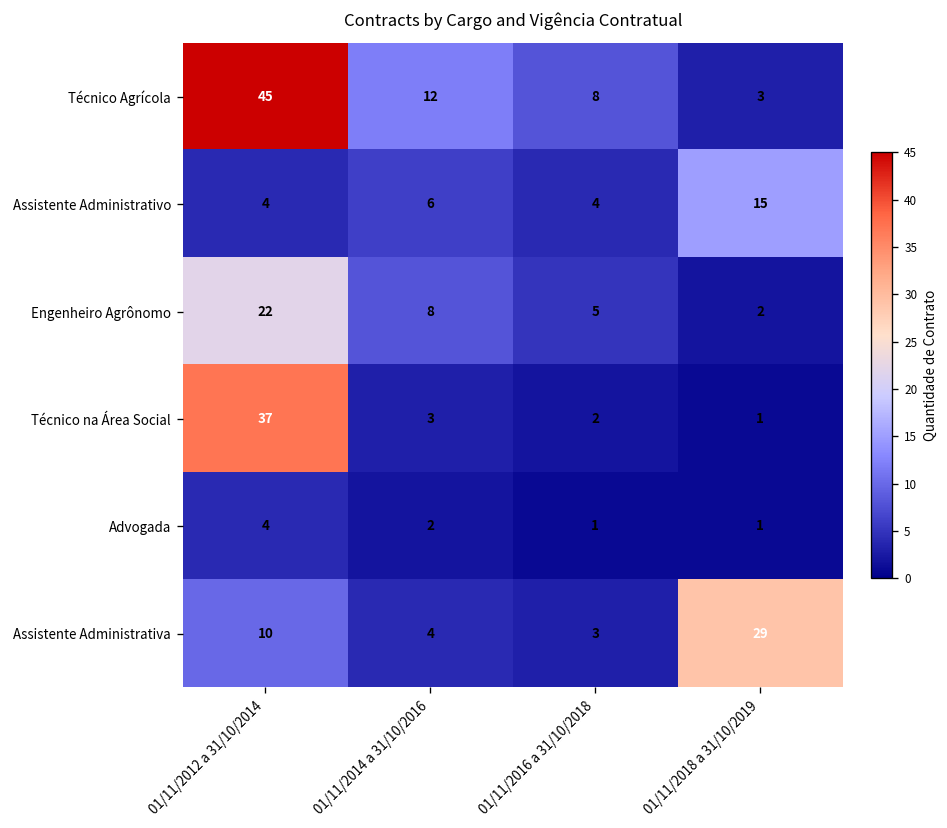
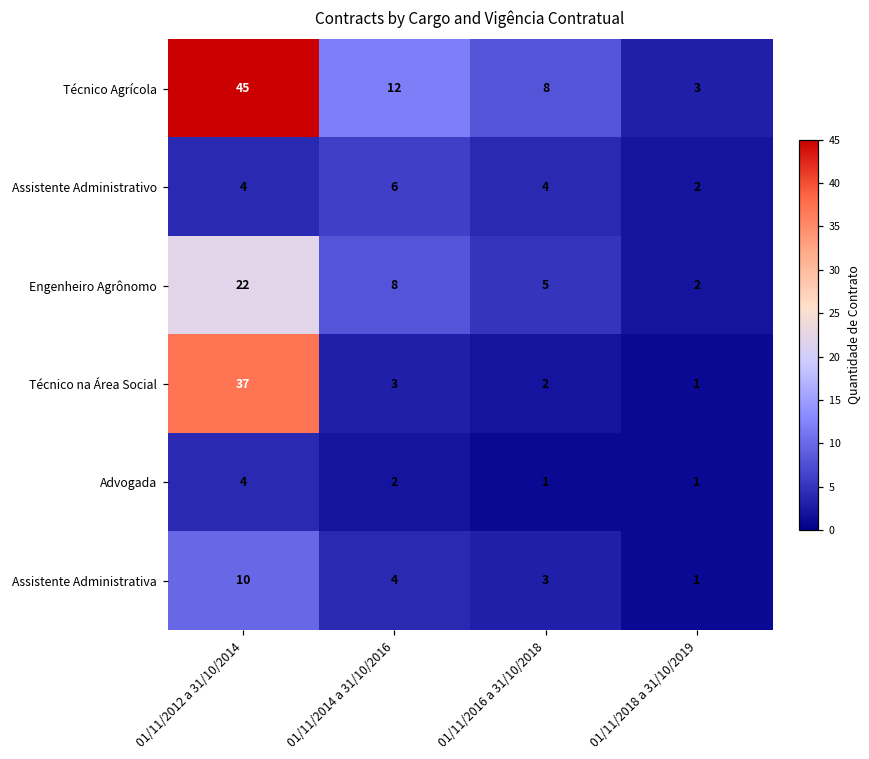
  {
    "Técnico Agrícola": {
      "01/11/2012 a 31/10/2014": 45,
      "01/11/2014 a 31/10/2016": 12,
      "01/11/2016 a 31/10/2018": 8,
      "01/11/2018 a 31/10/2019": 3
    },
    "Assistente Administrativo": {
      "01/11/2012 a 31/10/2014": 4,
      "01/11/2014 a 31/10/2016": 6,
      "01/11/2016 a 31/10/2018": 4,
-     "01/11/2018 a 31/10/2019": 15
+     "01/11/2018 a 31/10/2019": 2
    },
    "Engenheiro Agrônomo": {
      "01/11/2012 a 31/10/2014": 22,
      "01/11/2014 a 31/10/2016": 8,
      "01/11/2016 a 31/10/2018": 5,
      "01/11/2018 a 31/10/2019": 2
    },
    "Técnico na Área Social": {
      "01/11/2012 a 31/10/2014": 37,
      "01/11/2014 a 31/10/2016": 3,
      "01/11/2016 a 31/10/2018": 2,
      "01/11/2018 a 31/10/2019": 1
    },
    "Advogada": {
      "01/11/2012 a 31/10/2014": 4,
      "01/11/2014 a 31/10/2016": 2,
      "01/11/2016 a 31/10/2018": 1,
      "01/11/2018 a 31/10/2019": 1
    },
    "Assistente Administrativa": {
      "01/11/2012 a 31/10/2014": 10,
      "01/11/2014 a 31/10/2016": 4,
      "01/11/2016 a 31/10/2018": 3,
-     "01/11/2018 a 31/10/2019": 29
+     "01/11/2018 a 31/10/2019": 1
    }
  }
